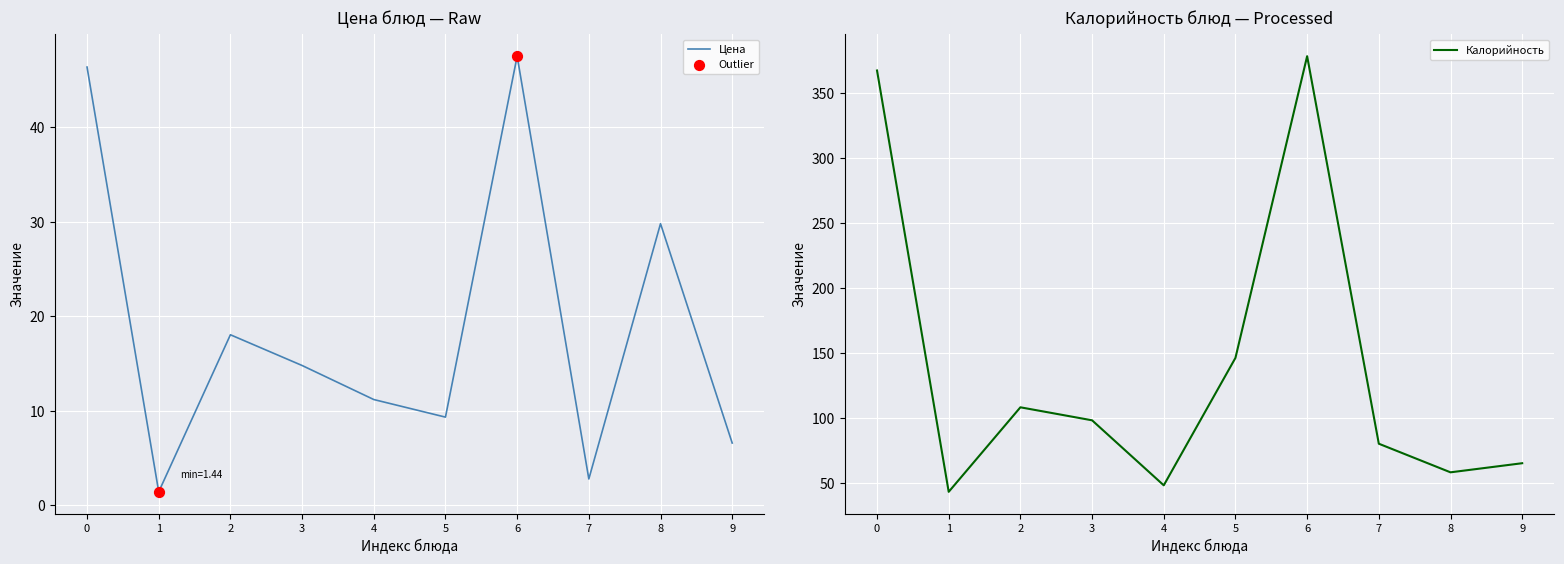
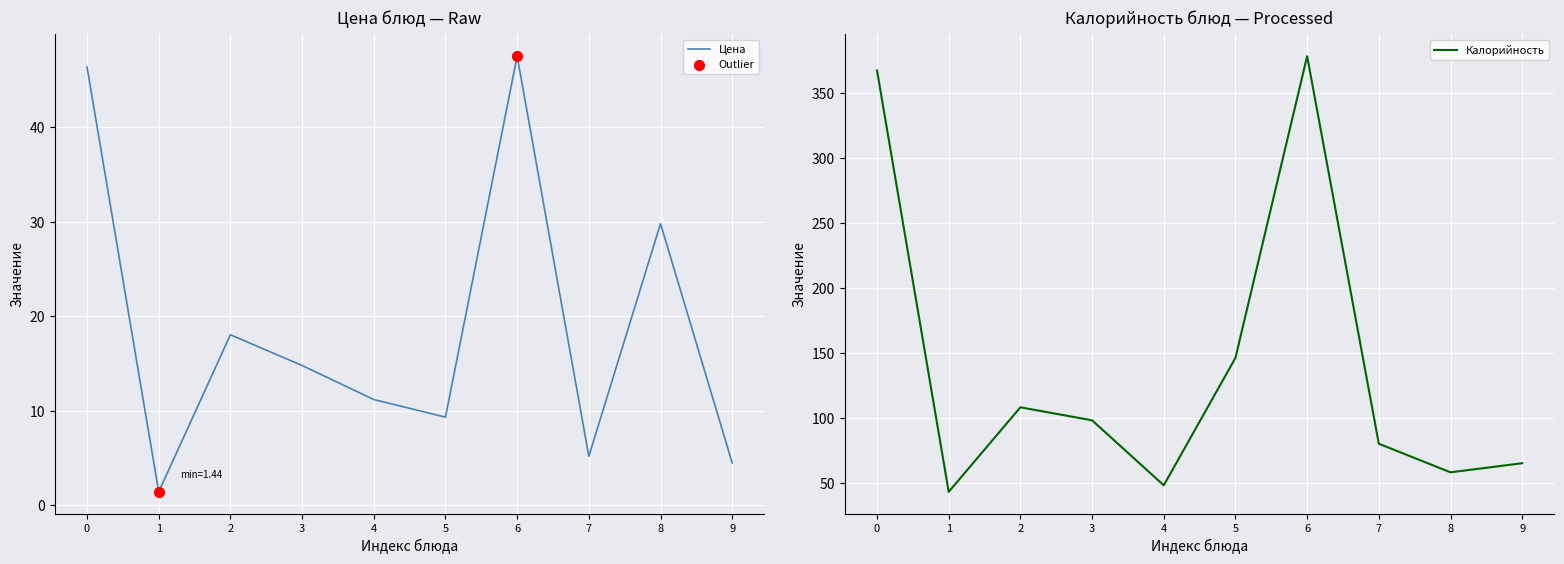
  {
    "Цена блюд — Raw": {
      "Цена": {
        "0": 46,
        "2": 18,
        "3": 15,
        "4": 11,
        "5": 9,
-       "7": 3,
+       "7": 5,
        "8": 30,
-       "9": 7
+       "9": 5
      }
    },
    "Калорийность блюд — Processed": {
      "0": 367,
      "1": 43,
      "2": 108,
      "3": 98,
      "4": 48,
      "5": 146,
      "6": 378,
      "7": 80,
      "8": 58,
      "9": 65
    }
  }
